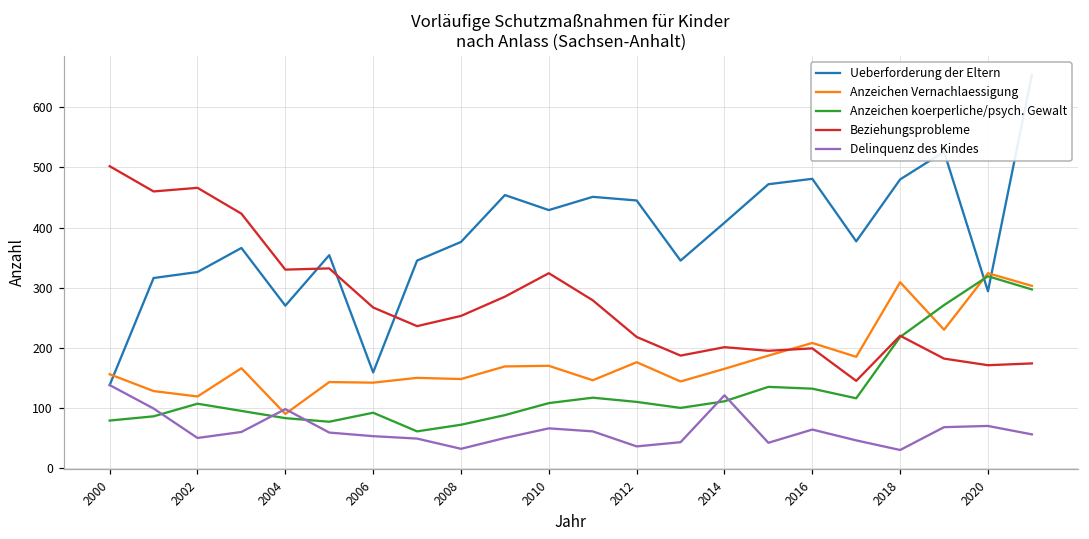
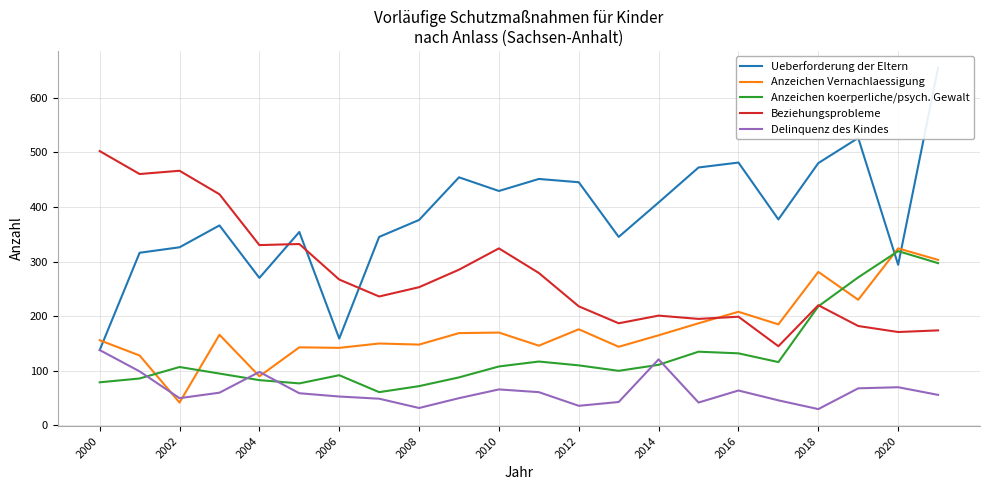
  {
    "Ueberforderung der Eltern": {
      "2002": 330,
      "2004": 270,
      "2006": 160,
      "2008": 380,
      "2010": 430,
      "2012": 450,
      "2014": 410,
      "2016": 480,
      "2018": 480,
      "2020": 290
    },
    "Anzeichen Vernachlaessigung": {
      "2000": 160,
-     "2002": 120,
+     "2002": 40,
      "2004": 90,
      "2006": 140,
      "2008": 150,
      "2010": 170,
      "2012": 180,
      "2014": 170,
      "2016": 210,
-     "2018": 310,
+     "2018": 280,
      "2020": 320
    },
    "Anzeichen koerperliche/psych. Gewalt": {
      "2000": 80,
      "2002": 110,
      "2004": 80,
      "2006": 90,
      "2008": 70,
      "2010": 110,
      "2012": 110,
      "2014": 110,
      "2016": 130,
      "2020": 320
    },
    "Beziehungsprobleme": {
      "2000": 500,
      "2002": 470,
      "2004": 330,
      "2006": 270,
      "2008": 250,
      "2010": 320,
      "2012": 220,
      "2014": 200,
      "2016": 200,
      "2020": 170
    },
    "Delinquenz des Kindes": {
      "2002": 50,
      "2004": 100,
      "2006": 50,
      "2008": 30,
      "2010": 70,
      "2012": 40,
      "2014": 120,
      "2016": 60,
      "2018": 30,
      "2020": 70
    }
  }
